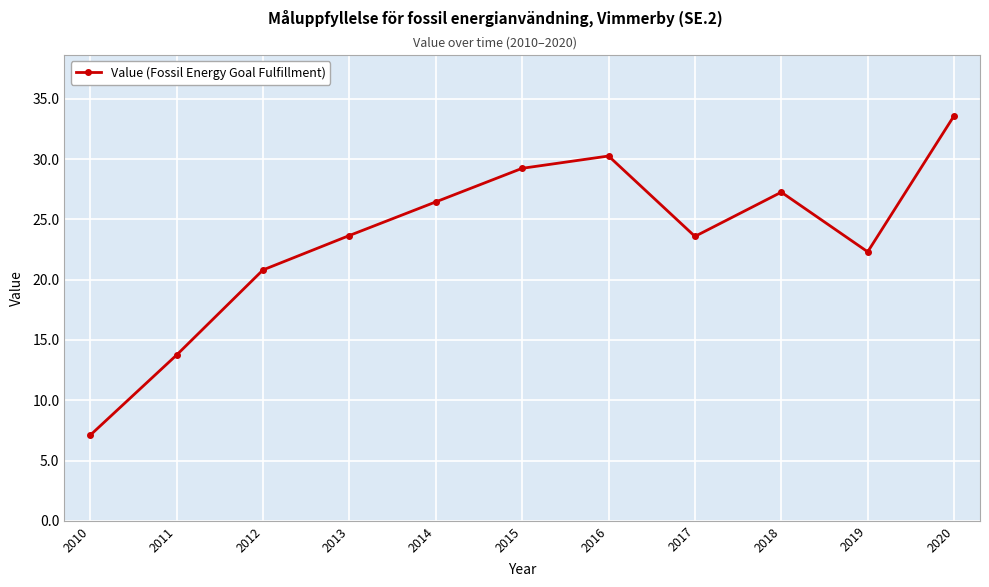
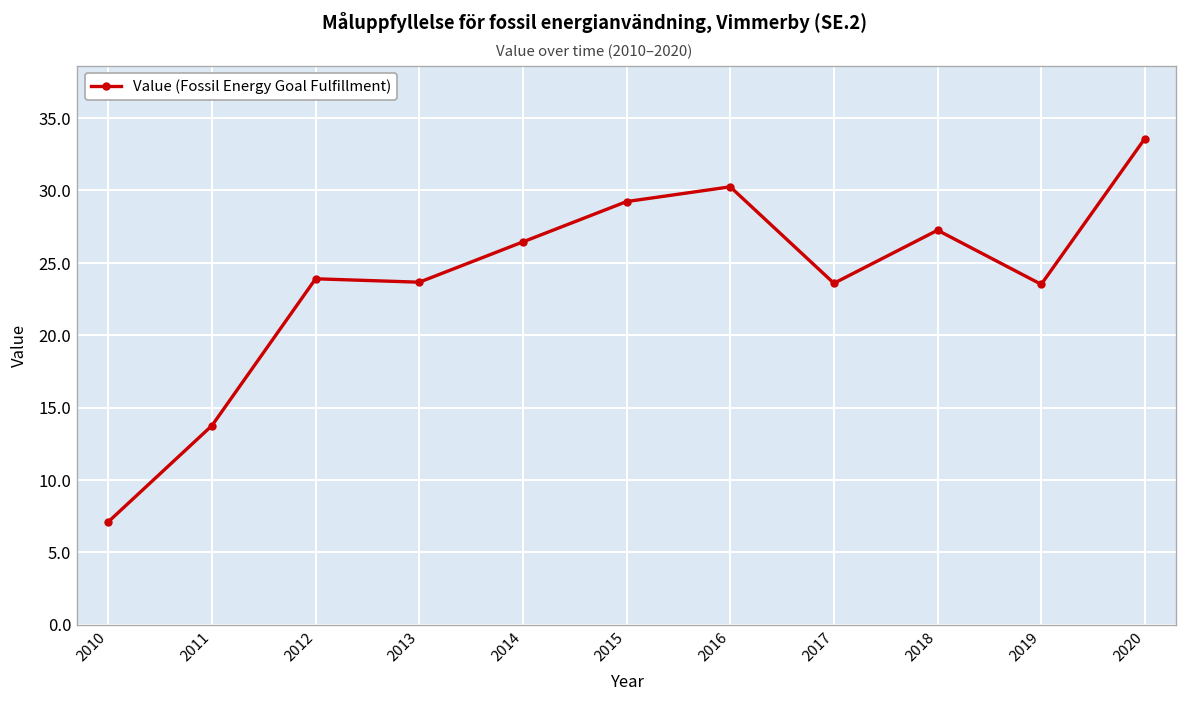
  {
    "2010": 7.1,
    "2011": 13.7,
-   "2012": 20.8,
+   "2012": 23.9,
    "2013": 23.7,
    "2014": 26.4,
    "2015": 29.2,
    "2016": 30.3,
    "2017": 23.6,
    "2018": 27.3,
-   "2019": 22.3,
+   "2019": 23.5,
    "2020": 33.6
  }
